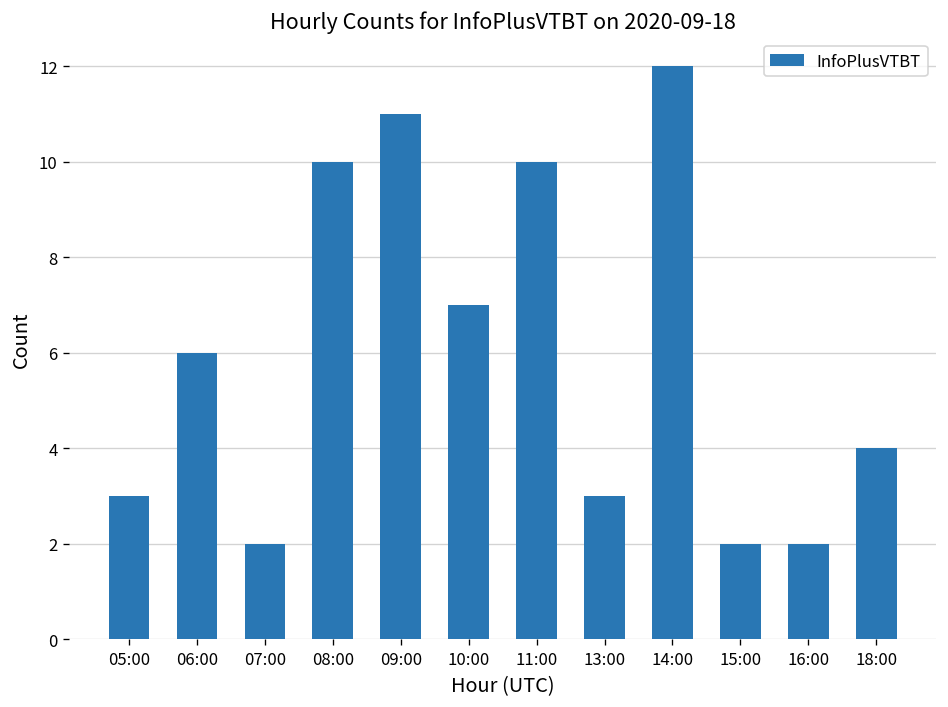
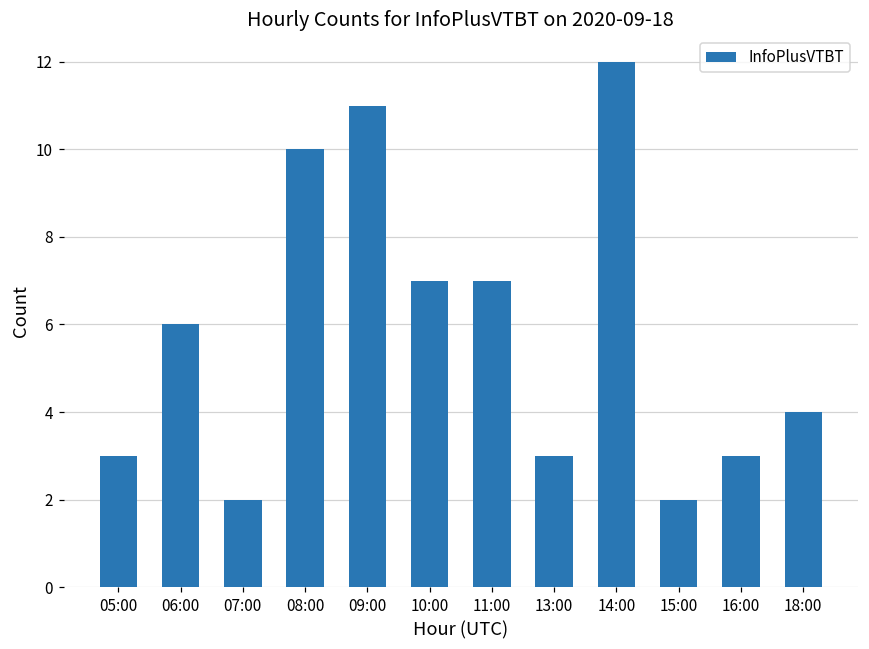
  {
    "05:00": 3,
    "06:00": 6,
    "07:00": 2,
    "08:00": 10,
    "09:00": 11,
    "10:00": 7,
-   "11:00": 10,
+   "11:00": 7,
    "13:00": 3,
    "14:00": 12,
    "15:00": 2,
-   "16:00": 2,
+   "16:00": 3,
    "18:00": 4
  }
